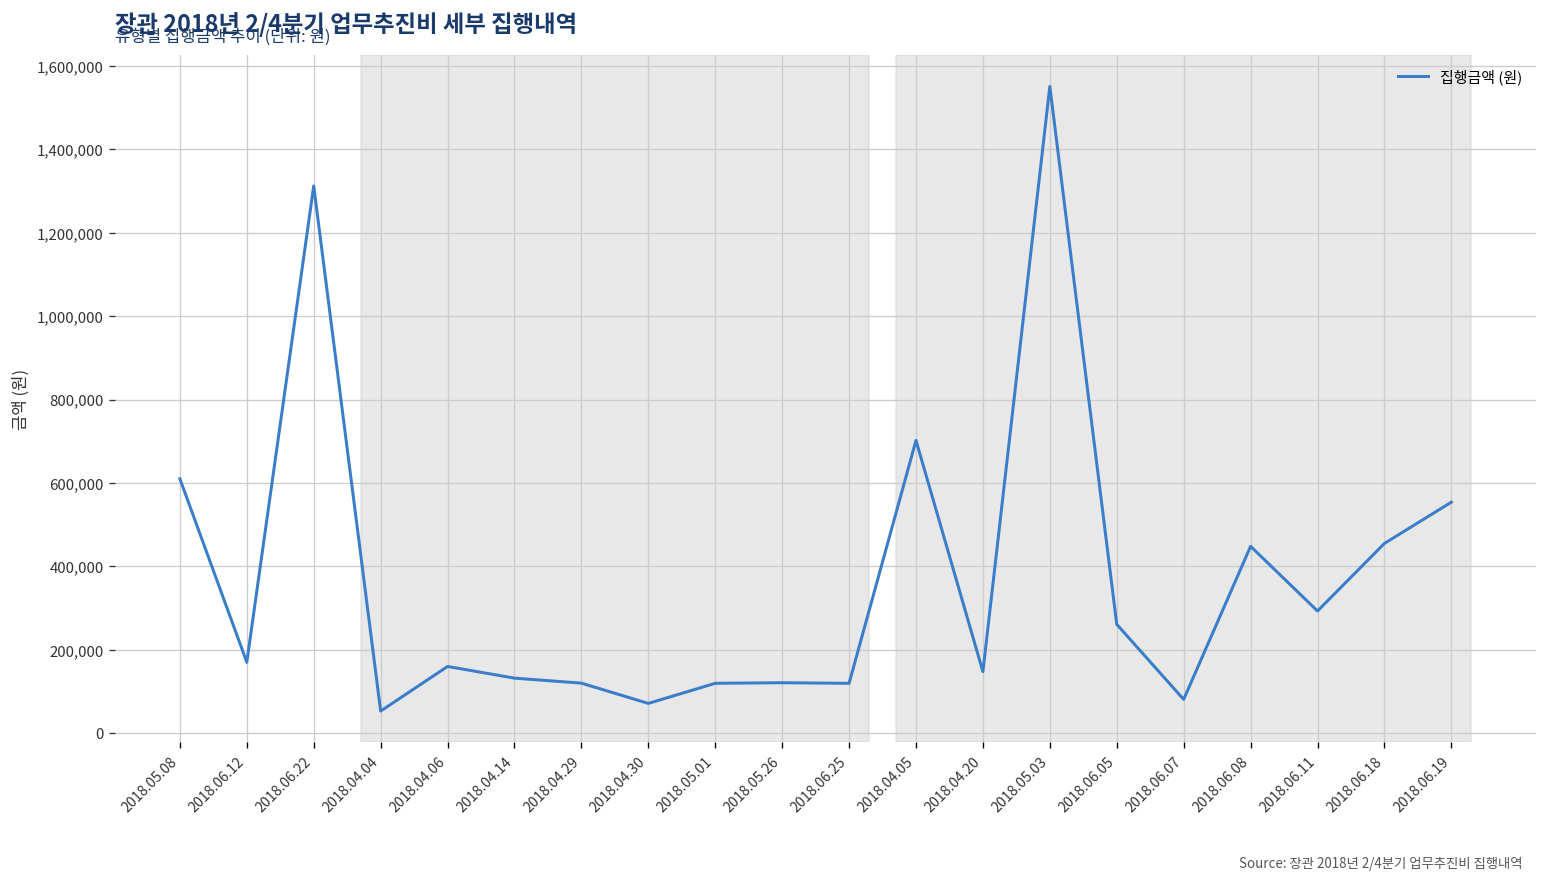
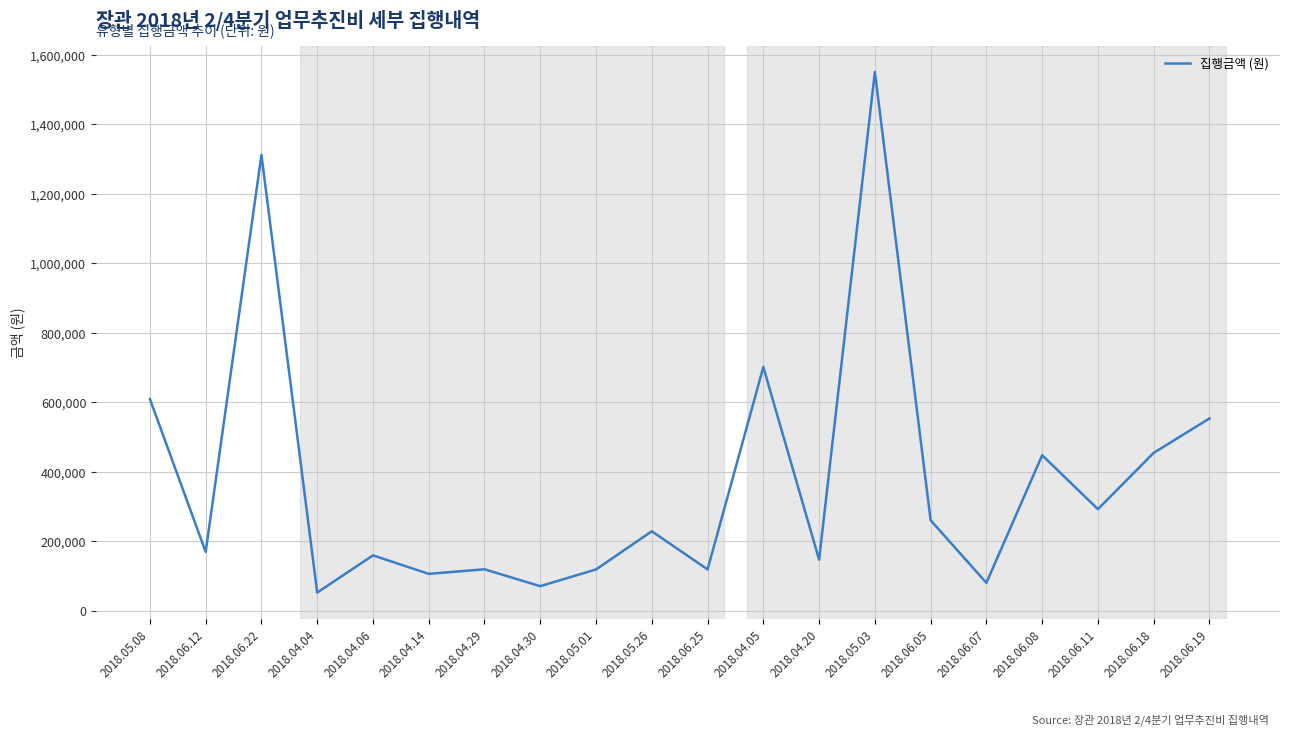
  {
    "2018.05.08": "610,000",
    "2018.06.12": "170,000",
    "2018.06.22": "1,310,000",
    "2018.04.04": "50,000",
    "2018.04.06": "160,000",
-   "2018.04.14": "130,000",
+   "2018.04.14": "110,000",
    "2018.04.29": "120,000",
    "2018.04.30": "70,000",
    "2018.05.01": "120,000",
-   "2018.05.26": "120,000",
+   "2018.05.26": "230,000",
    "2018.06.25": "120,000",
    "2018.04.05": "700,000",
    "2018.04.20": "150,000",
    "2018.05.03": "1,550,000",
    "2018.06.05": "260,000",
    "2018.06.07": "80,000",
    "2018.06.08": "450,000",
    "2018.06.11": "290,000",
    "2018.06.18": "460,000",
    "2018.06.19": "550,000"
  }
